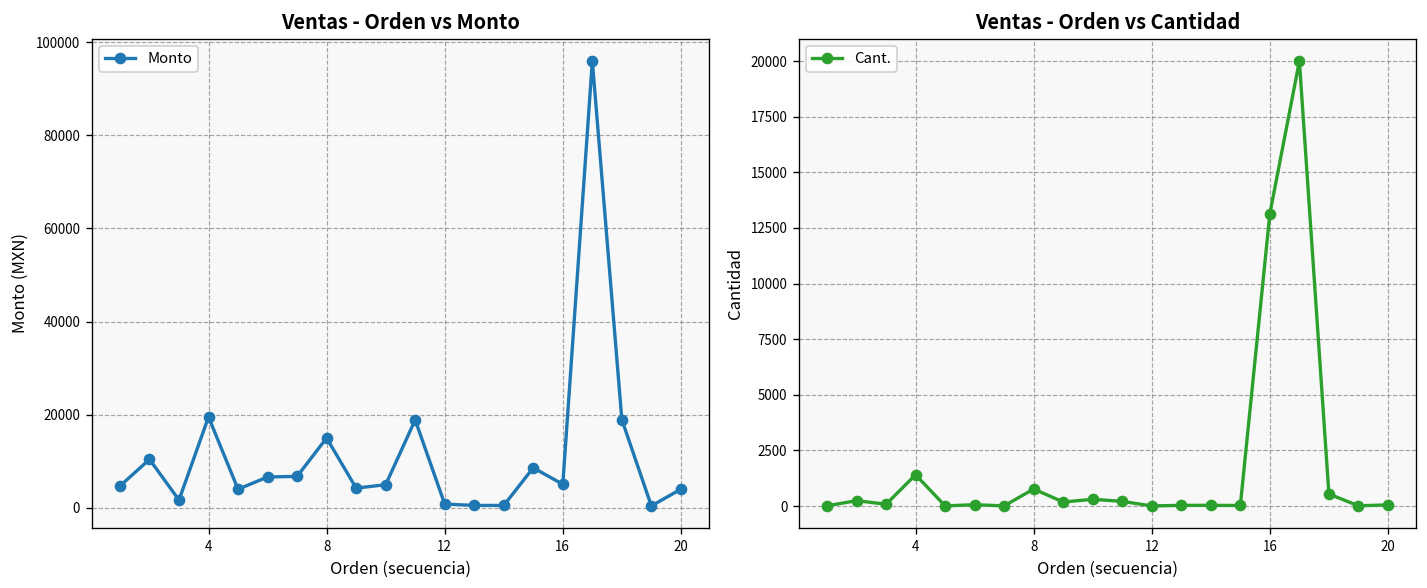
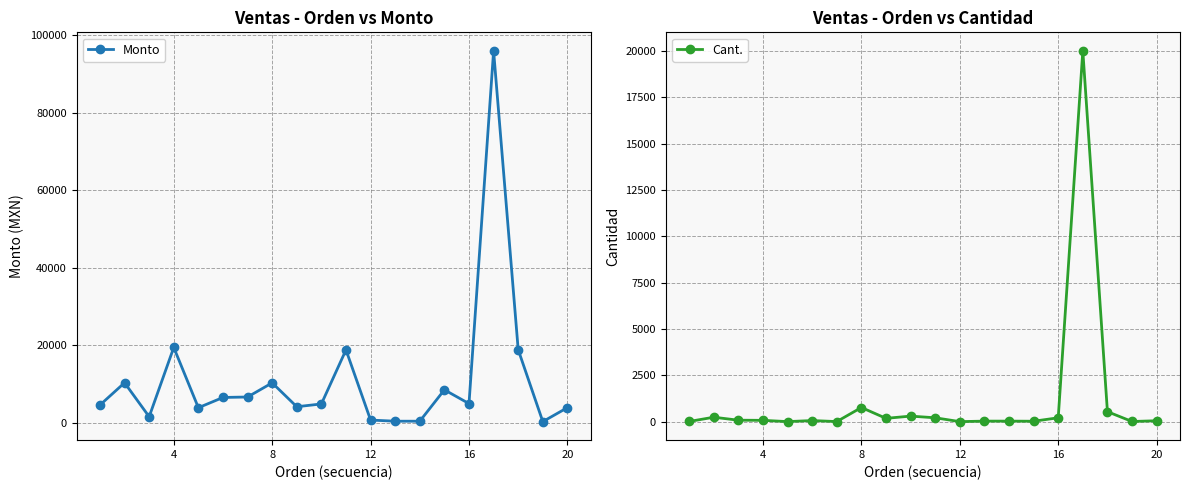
  {
    "Ventas - Orden vs Monto": {
      "4": 19000,
-     "8": 15000,
+     "8": 10000,
      "12": 1000,
      "16": 5000,
      "20": 4000
    },
    "Ventas - Orden vs Cantidad": {
-     "4": 1400,
+     "4": 100,
      "8": 800,
      "12": 0,
-     "16": 13100,
+     "16": 200,
      "20": 100
    }
  }
